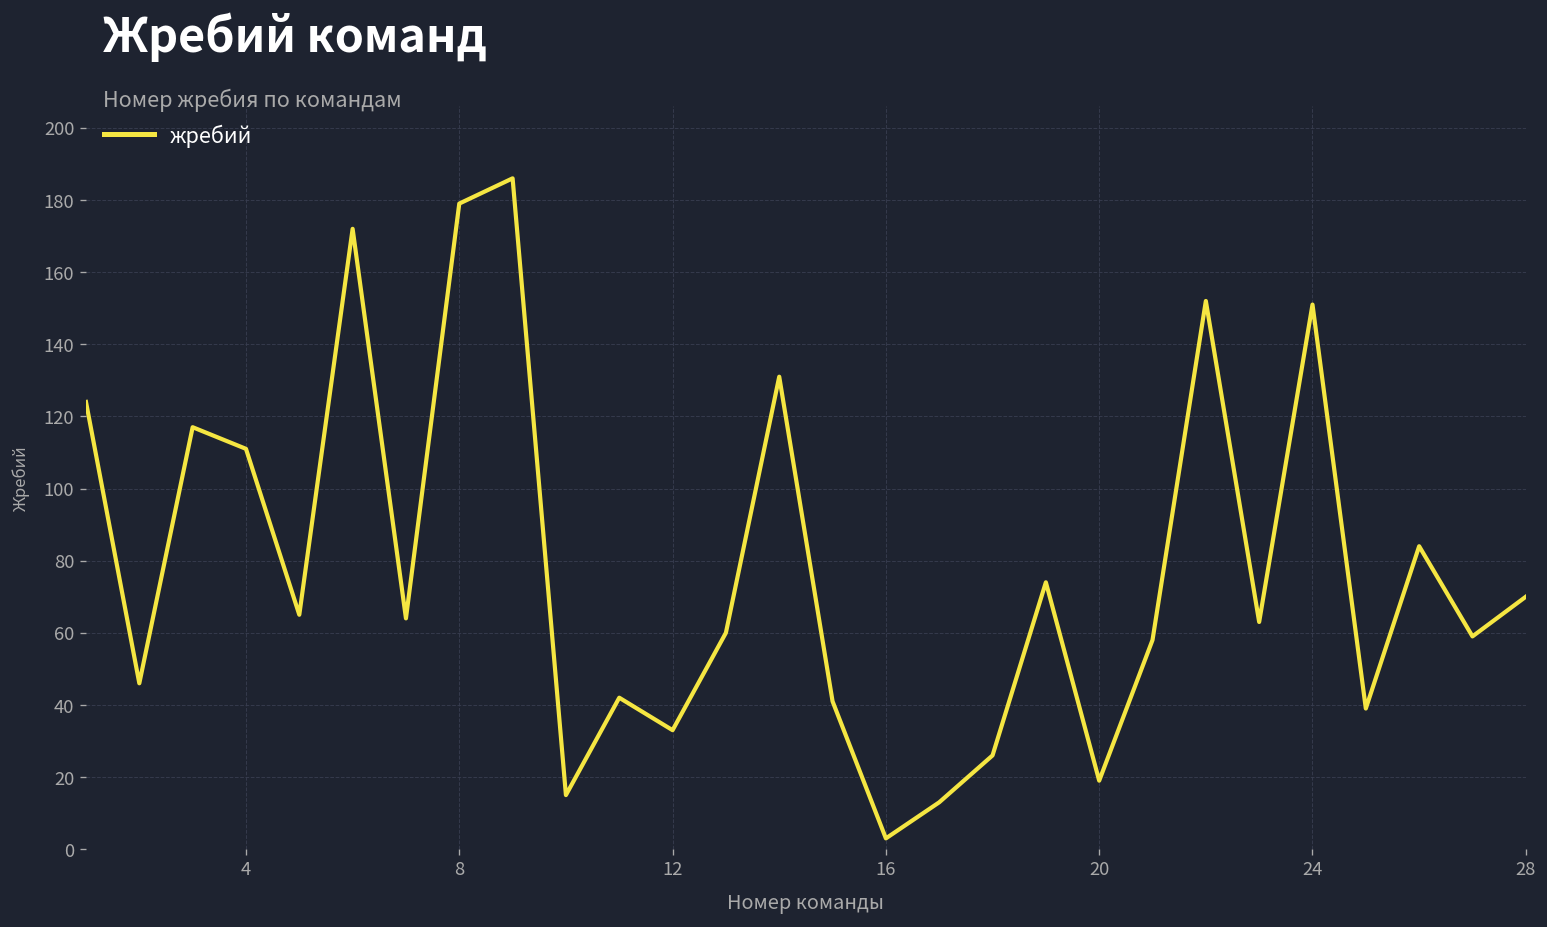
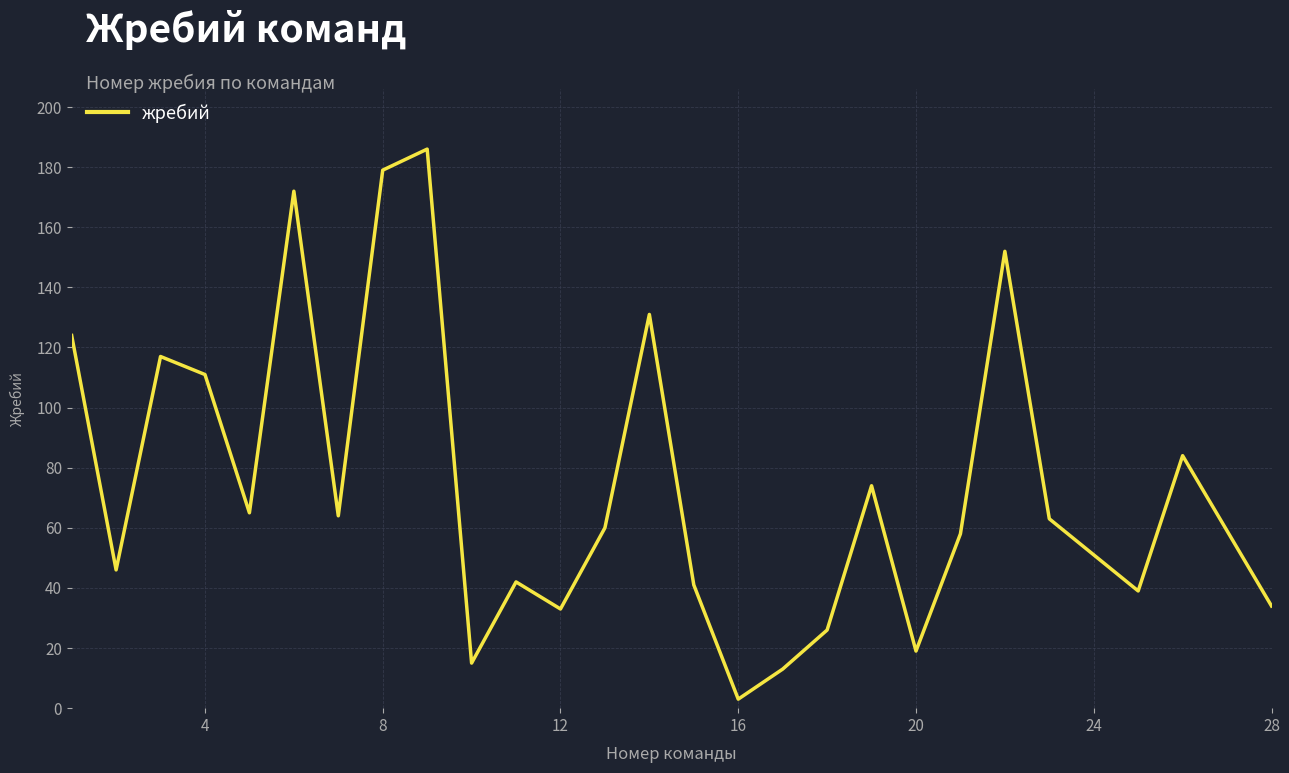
  {
    "4": 111,
    "8": 179,
    "12": 33,
    "16": 3,
    "20": 19,
-   "24": 151,
-   "28": 70
+   "24": 51,
+   "28": 34
  }
